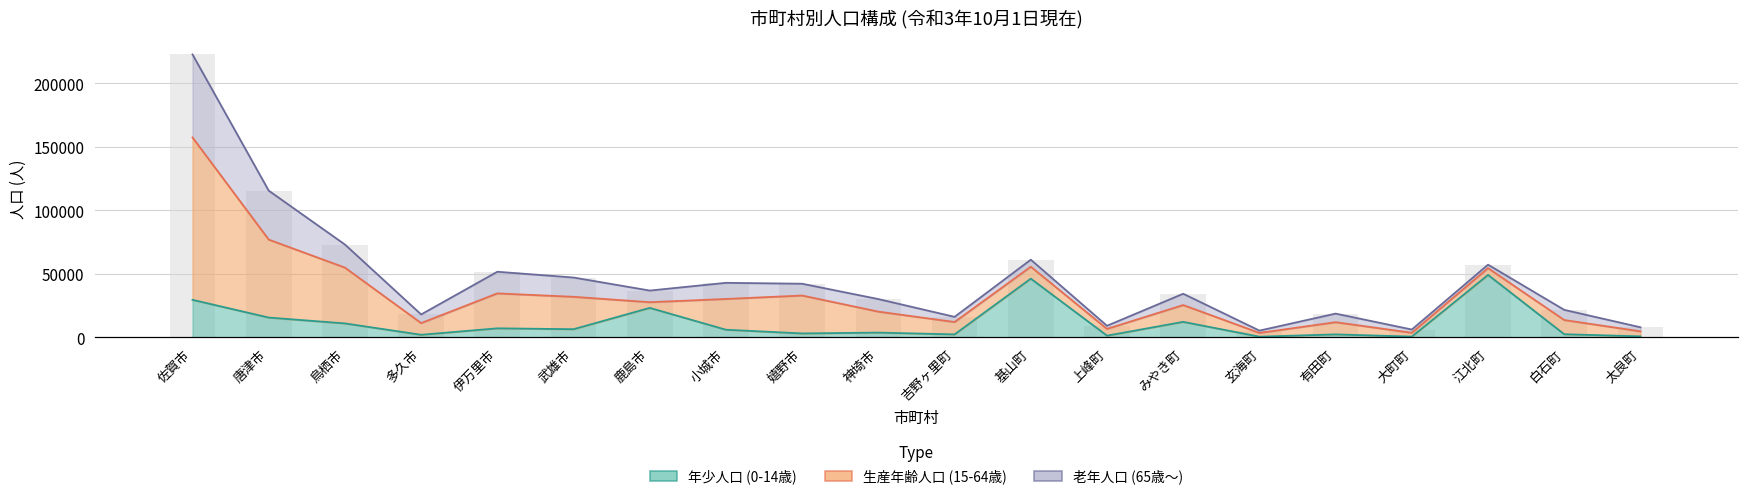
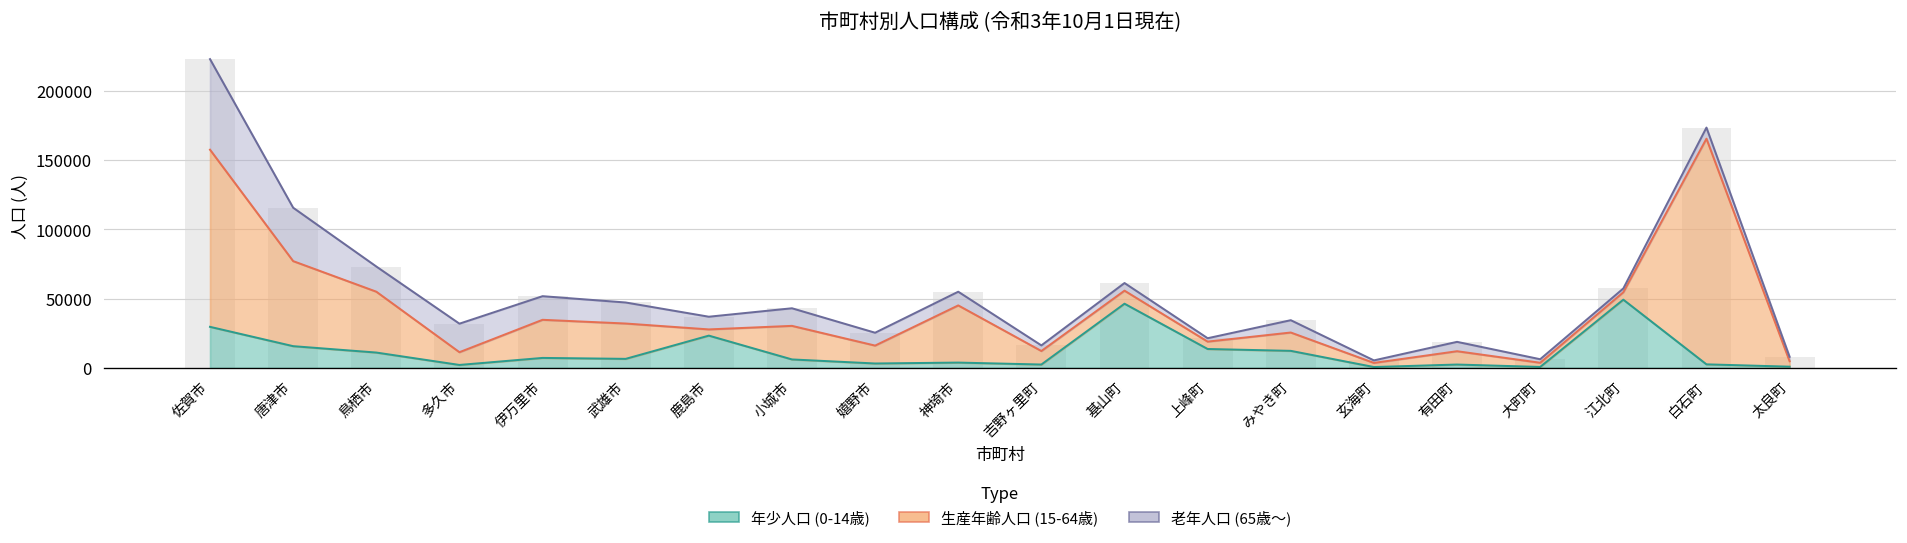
  {
    "年少人口 (0-14歳)": {
      "佐賀市": 30000,
      "唐津市": 16000,
      "鳥栖市": 11000,
      "多久市": 2000,
      "伊万里市": 7000,
      "武雄市": 6000,
      "鹿島市": 23000,
      "小城市": 6000,
      "嬉野市": 3000,
      "神埼市": 4000,
      "吉野ヶ里町": 2000,
      "基山町": 46000,
-     "上峰町": 1000,
+     "上峰町": 14000,
      "みやき町": 12000,
      "玄海町": 1000,
      "有田町": 2000,
      "大町町": 1000,
      "江北町": 49000,
      "白石町": 3000,
      "太良町": 1000
    },
    "老年人口 (65歳～)": {
      "佐賀市": 65000,
      "唐津市": 39000,
      "鳥栖市": 18000,
-     "多久市": 7000,
+     "多久市": 21000,
      "伊万里市": 17000,
      "武雄市": 15000,
      "鹿島市": 9000,
      "小城市": 13000,
      "嬉野市": 9000,
      "神埼市": 10000,
      "吉野ヶ里町": 4000,
      "基山町": 6000,
      "上峰町": 2000,
      "みやき町": 9000,
      "玄海町": 5000,
      "有田町": 7000,
      "大町町": 3000,
      "江北町": 3000,
      "白石町": 8000,
      "太良町": 3000
    },
    "生産年齢人口 (15-64歳)": {
      "佐賀市": 128000,
      "唐津市": 61000,
      "鳥栖市": 44000,
      "多久市": 9000,
      "伊万里市": 28000,
      "武雄市": 26000,
      "鹿島市": 4000,
      "小城市": 24000,
-     "嬉野市": 30000,
-     "神埼市": 17000,
+     "嬉野市": 13000,
+     "神埼市": 41000,
      "吉野ヶ里町": 10000,
      "基山町": 9000,
      "上峰町": 5000,
      "みやき町": 13000,
      "有田町": 10000,
      "大町町": 3000,
      "江北町": 5000,
-     "白石町": 11000,
+     "白石町": 163000,
      "太良町": 4000
    }
  }
